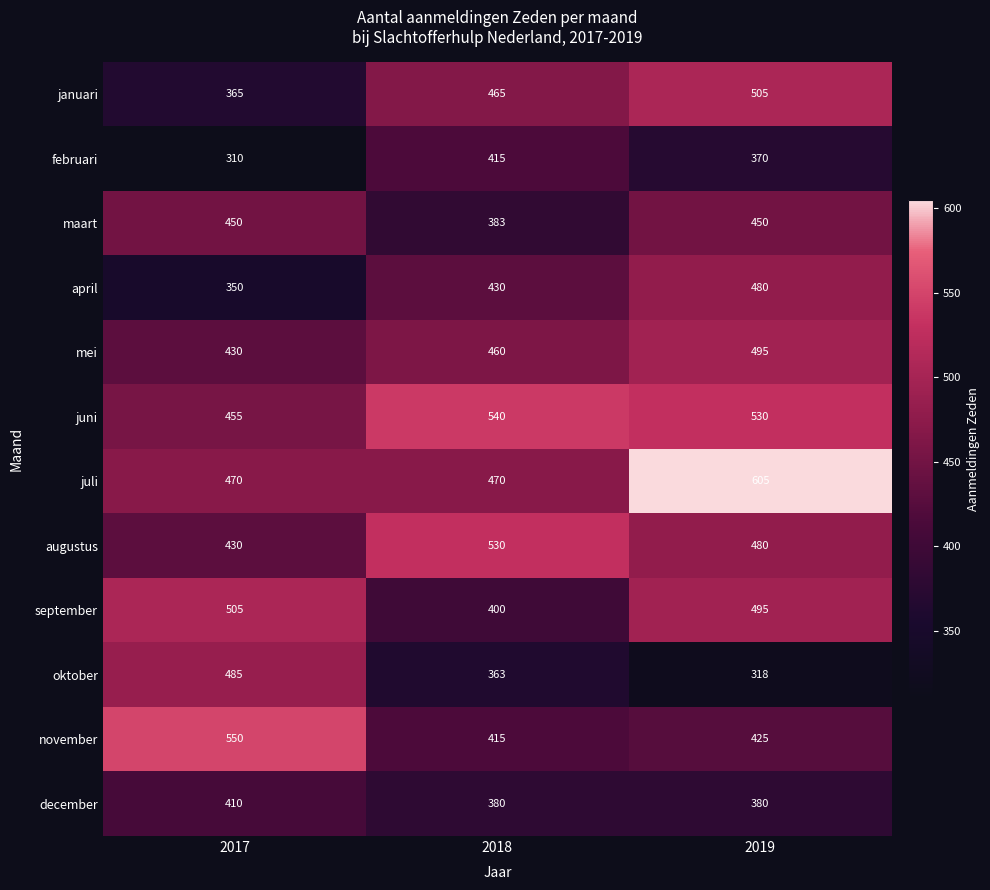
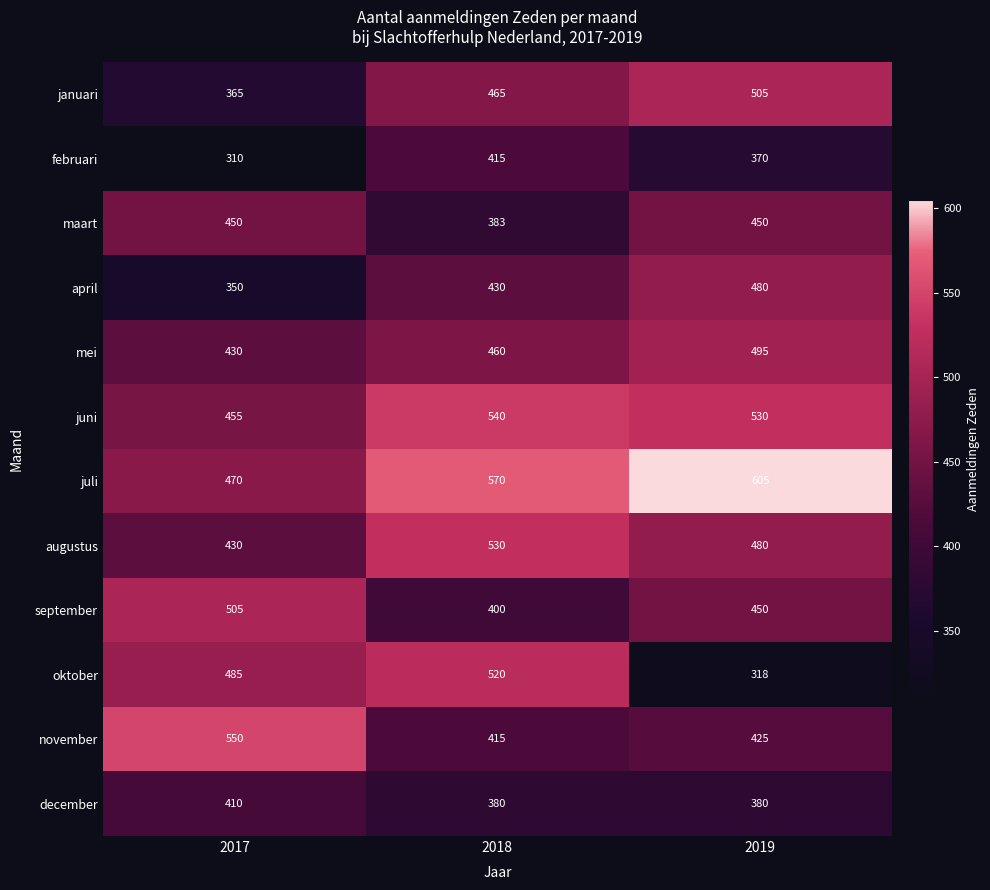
  {
    "januari": {
      "2017": 365,
      "2018": 465,
      "2019": 505
    },
    "februari": {
      "2017": 310,
      "2018": 415,
      "2019": 370
    },
    "maart": {
      "2017": 450,
      "2018": 383,
      "2019": 450
    },
    "april": {
      "2017": 350,
      "2018": 430,
      "2019": 480
    },
    "mei": {
      "2017": 430,
      "2018": 460,
      "2019": 495
    },
    "juni": {
      "2017": 455,
      "2018": 540,
      "2019": 530
    },
    "juli": {
      "2017": 470,
-     "2018": 470
+     "2018": 570
    },
    "augustus": {
      "2017": 430,
      "2018": 530,
      "2019": 480
    },
    "september": {
      "2017": 505,
      "2018": 400,
-     "2019": 495
+     "2019": 450
    },
    "oktober": {
      "2017": 485,
-     "2018": 363,
+     "2018": 520,
      "2019": 318
    },
    "november": {
      "2017": 550,
      "2018": 415,
      "2019": 425
    },
    "december": {
      "2017": 410,
      "2018": 380,
      "2019": 380
    }
  }
